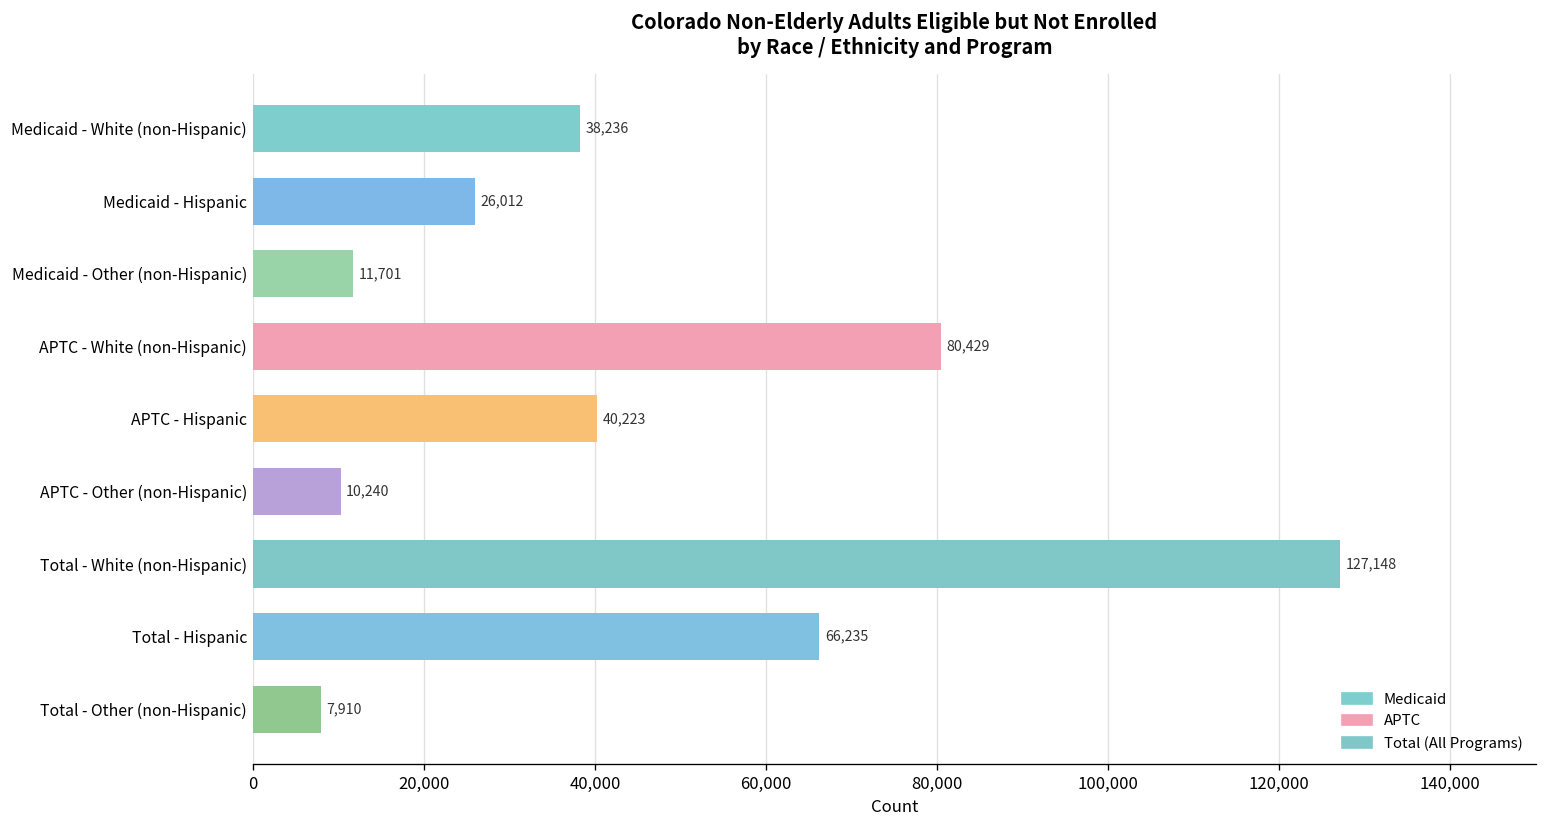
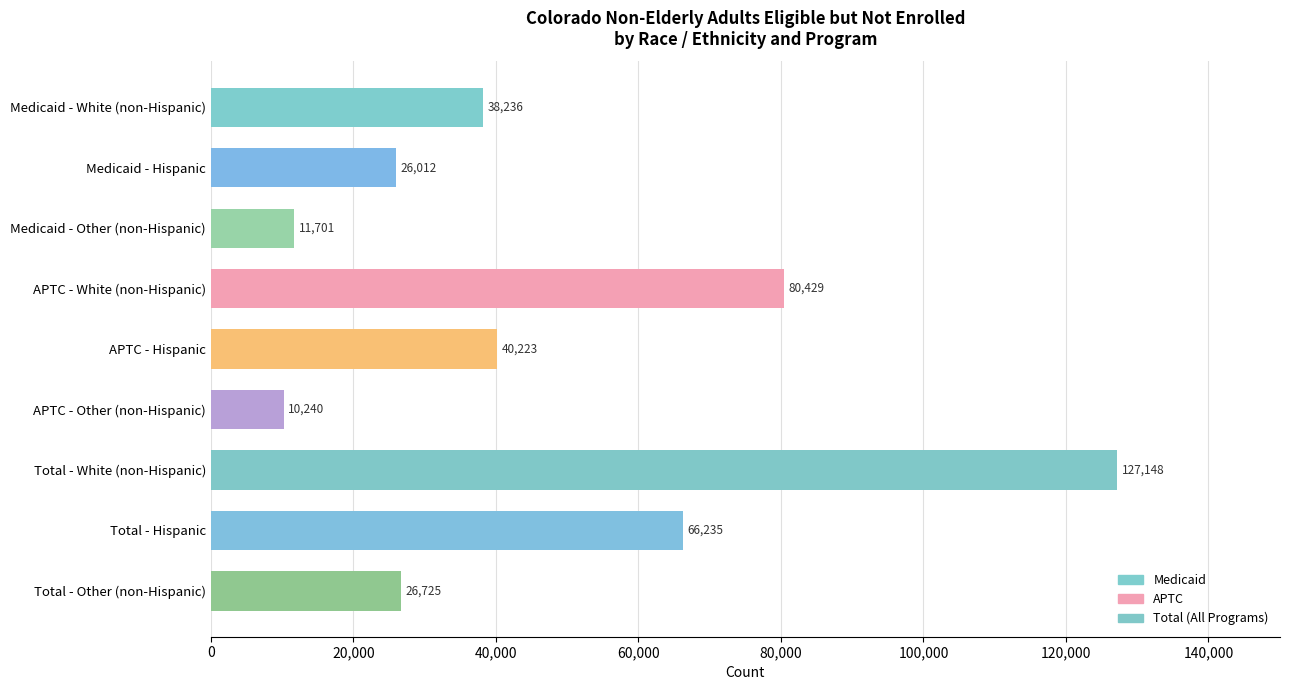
  {
    "Medicaid - White (non-Hispanic)": "38,236",
    "Medicaid - Hispanic": "26,012",
    "Medicaid - Other (non-Hispanic)": "11,701",
    "APTC - White (non-Hispanic)": "80,429",
    "APTC - Hispanic": "40,223",
    "APTC - Other (non-Hispanic)": "10,240",
    "Total - White (non-Hispanic)": "127,148",
    "Total - Hispanic": "66,235",
-   "Total - Other (non-Hispanic)": "7,910"
+   "Total - Other (non-Hispanic)": "26,725"
  }
